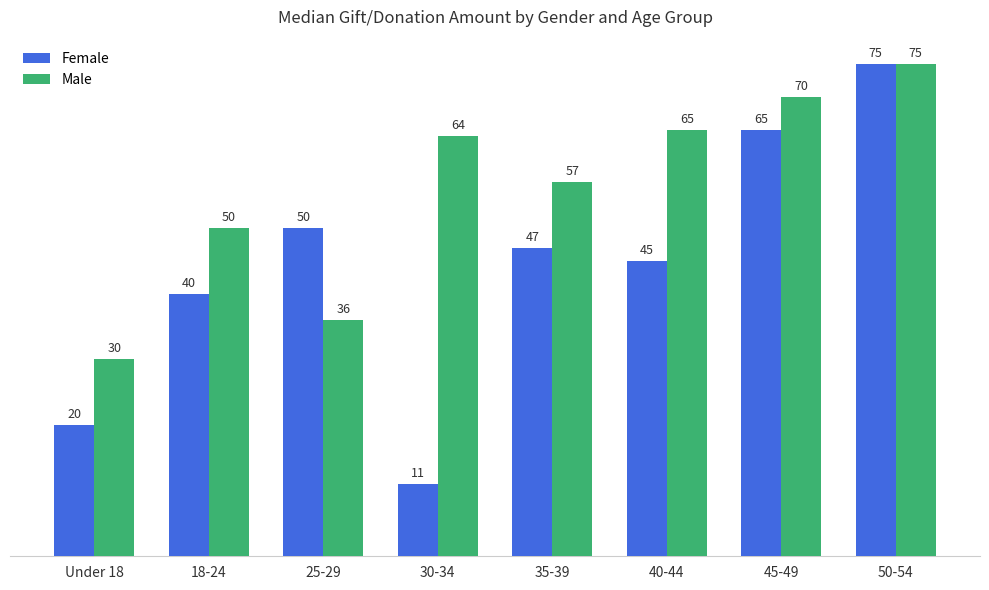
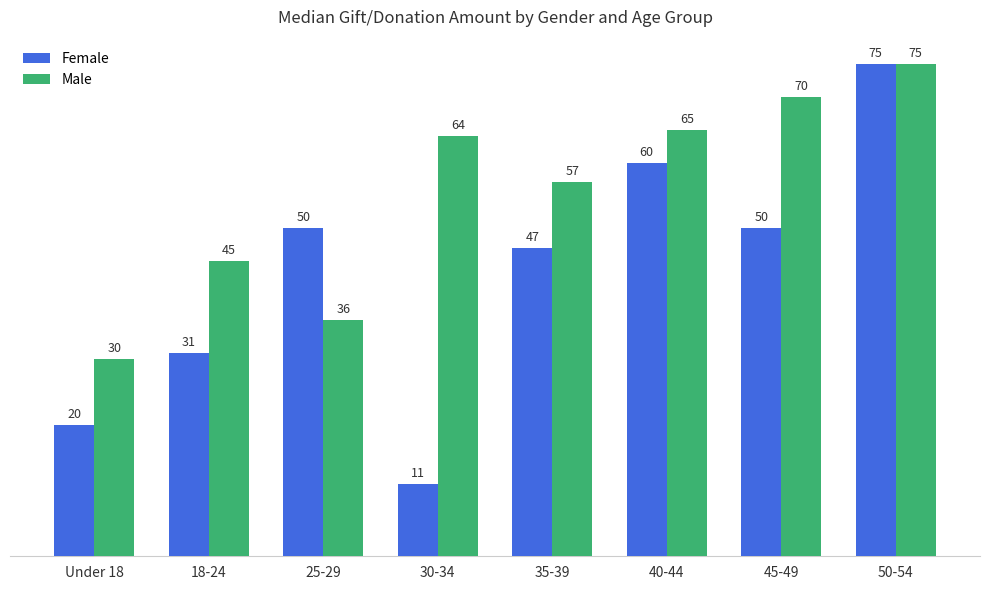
  {
    "Female": {
      "Under 18": 20,
-     "18-24": 40,
+     "18-24": 31,
      "25-29": 50,
      "30-34": 11,
      "35-39": 47,
-     "40-44": 45,
-     "45-49": 65,
+     "40-44": 60,
+     "45-49": 50,
      "50-54": 75
    },
    "Male": {
      "Under 18": 30,
-     "18-24": 50,
+     "18-24": 45,
      "25-29": 36,
      "30-34": 64,
      "35-39": 57,
      "40-44": 65,
      "45-49": 70,
      "50-54": 75
    }
  }
